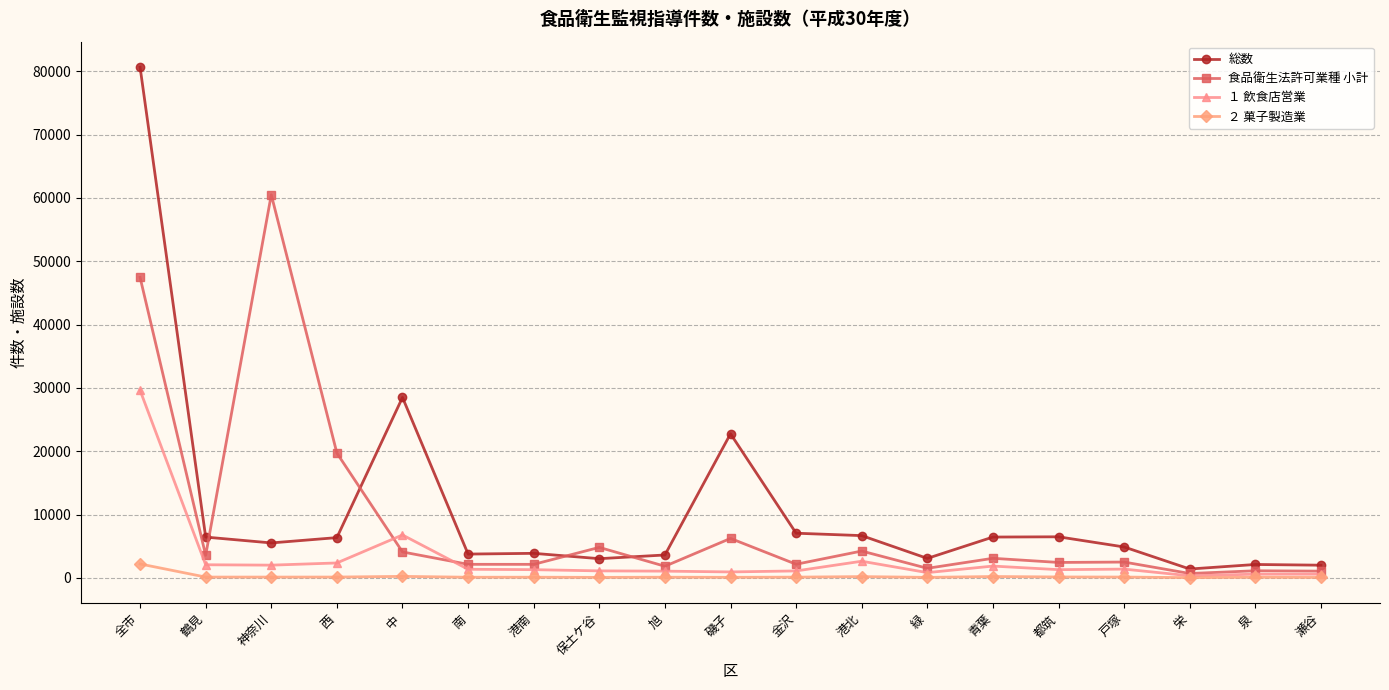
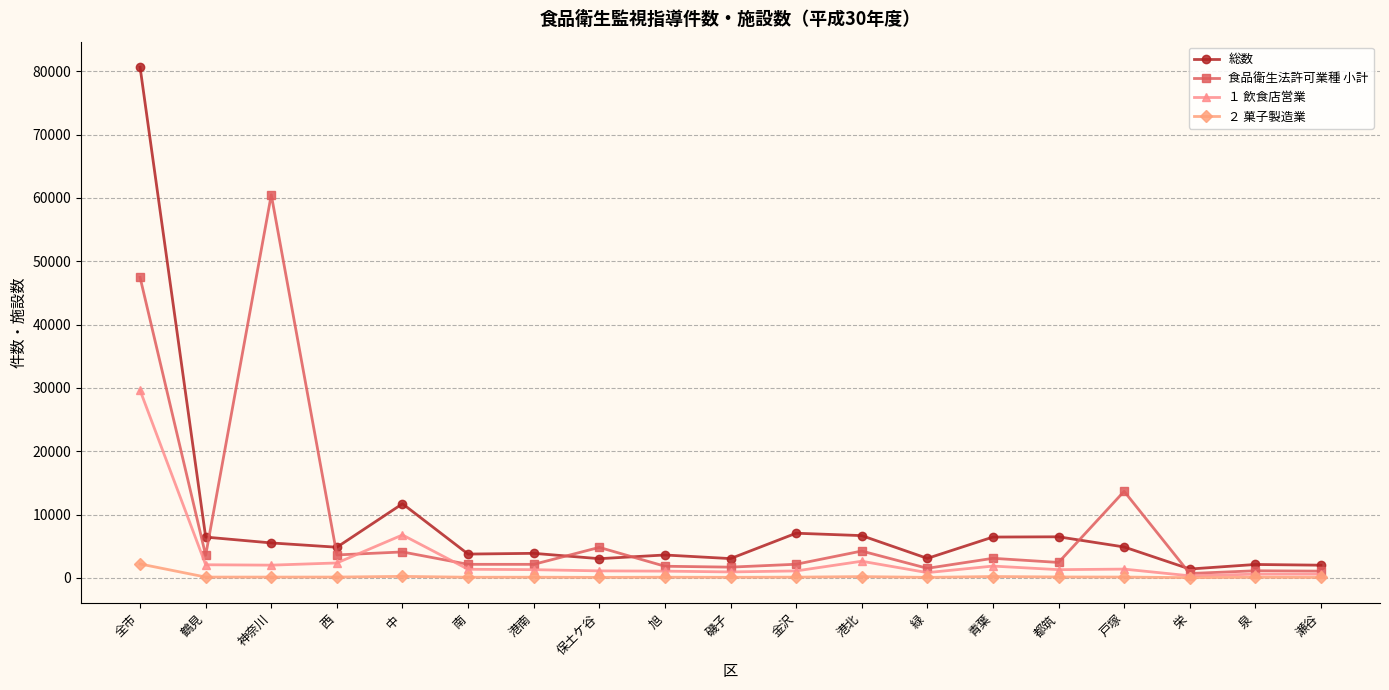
  {
    "総数": {
      "全市": 81000,
      "鶴見": 6000,
      "神奈川": 6000,
-     "西": 6000,
-     "中": 28000,
+     "西": 5000,
+     "中": 12000,
      "南": 4000,
      "港南": 4000,
      "保土ケ谷": 3000,
      "旭": 4000,
-     "磯子": 23000,
+     "磯子": 3000,
      "金沢": 7000,
      "港北": 7000,
      "緑": 3000,
      "青葉": 6000,
      "都筑": 6000,
      "戸塚": 5000,
      "栄": 1000,
      "泉": 2000,
      "瀬谷": 2000
    },
    "食品衛生法許可業種 小計": {
      "全市": 47000,
      "鶴見": 4000,
      "神奈川": 61000,
-     "西": 20000,
+     "西": 4000,
      "中": 4000,
      "南": 2000,
      "港南": 2000,
      "保土ケ谷": 5000,
      "旭": 2000,
-     "磯子": 6000,
+     "磯子": 2000,
      "金沢": 2000,
      "港北": 4000,
      "緑": 2000,
      "青葉": 3000,
      "都筑": 2000,
-     "戸塚": 3000,
+     "戸塚": 14000,
      "泉": 1000,
      "瀬谷": 1000
    }
  }
